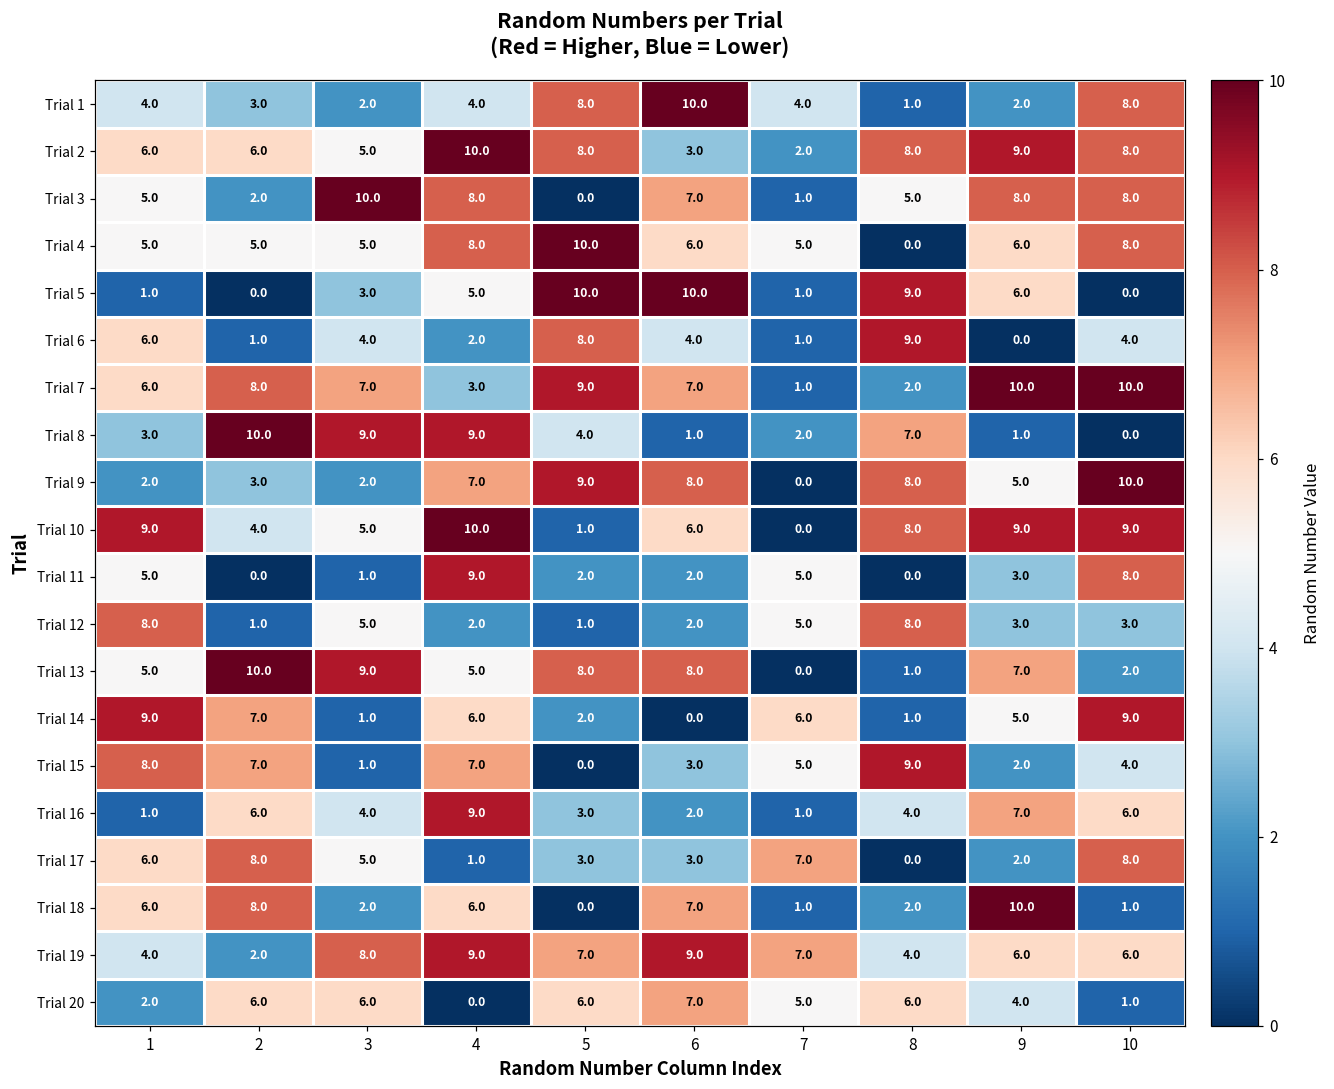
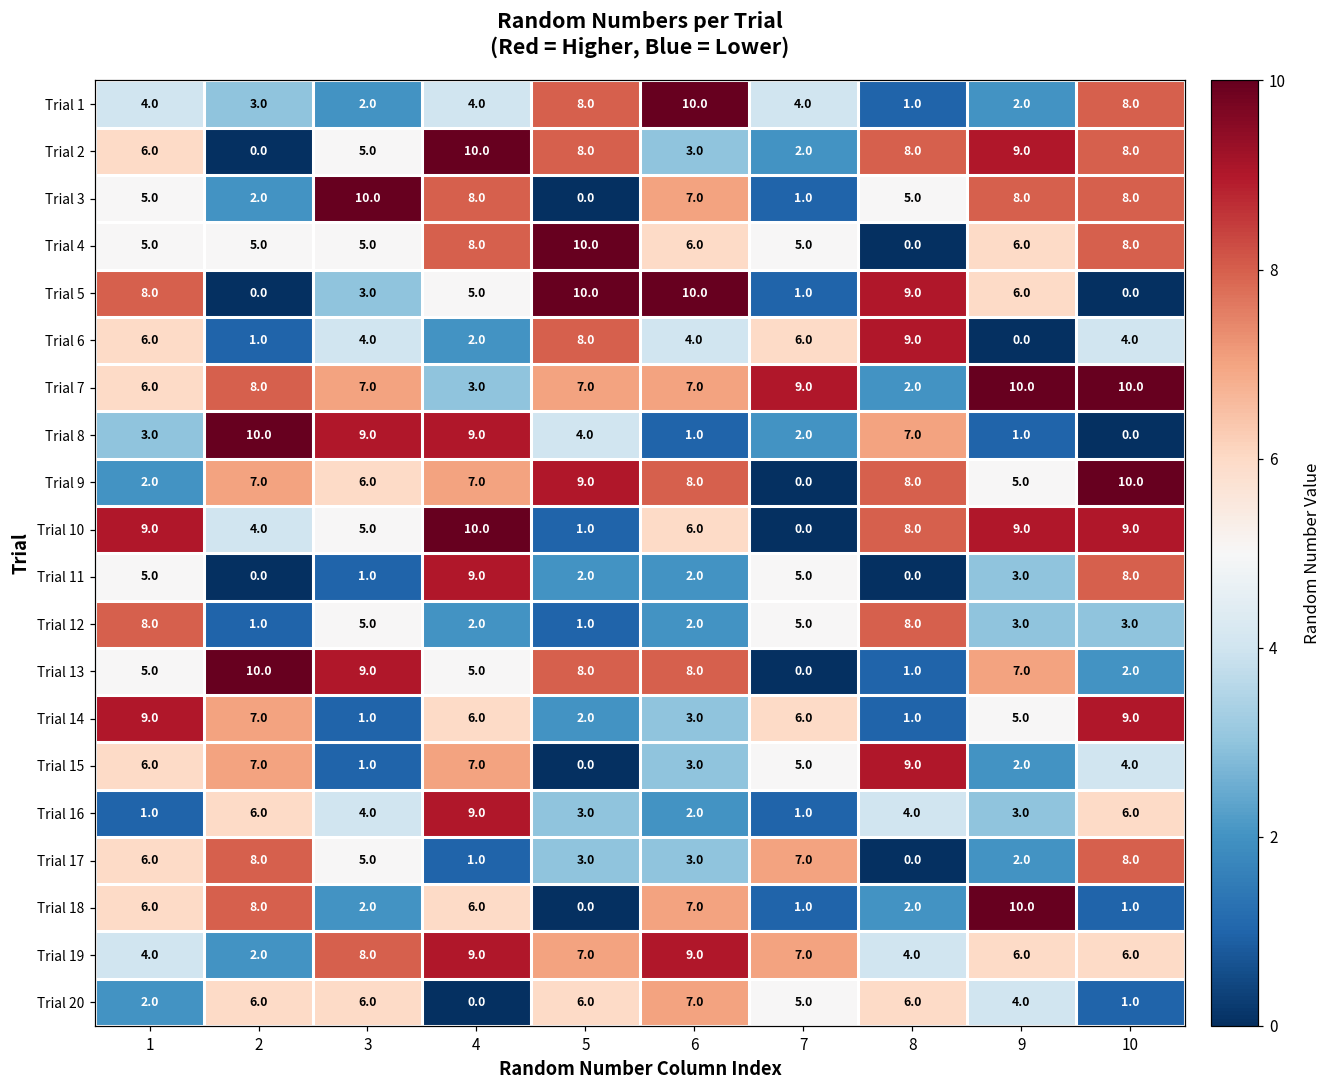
  {
    "Trial 1": {
      "1": 4.0,
      "2": 3.0,
      "3": 2.0,
      "4": 4.0,
      "5": 8.0,
      "6": 10.0,
      "7": 4.0,
      "8": 1.0,
      "9": 2.0,
      "10": 8.0
    },
    "Trial 2": {
      "1": 6.0,
-     "2": 6.0,
+     "2": 0.0,
      "3": 5.0,
      "4": 10.0,
      "5": 8.0,
      "6": 3.0,
      "7": 2.0,
      "8": 8.0,
      "9": 9.0,
      "10": 8.0
    },
    "Trial 3": {
      "1": 5.0,
      "2": 2.0,
      "3": 10.0,
      "4": 8.0,
      "5": 0.0,
      "6": 7.0,
      "7": 1.0,
      "8": 5.0,
      "9": 8.0,
      "10": 8.0
    },
    "Trial 4": {
      "1": 5.0,
      "2": 5.0,
      "3": 5.0,
      "4": 8.0,
      "5": 10.0,
      "6": 6.0,
      "7": 5.0,
      "8": 0.0,
      "9": 6.0,
      "10": 8.0
    },
    "Trial 5": {
-     "1": 1.0,
+     "1": 8.0,
      "2": 0.0,
      "3": 3.0,
      "4": 5.0,
      "5": 10.0,
      "6": 10.0,
      "7": 1.0,
      "8": 9.0,
      "9": 6.0,
      "10": 0.0
    },
    "Trial 6": {
      "1": 6.0,
      "2": 1.0,
      "3": 4.0,
      "4": 2.0,
      "5": 8.0,
      "6": 4.0,
-     "7": 1.0,
+     "7": 6.0,
      "8": 9.0,
      "9": 0.0,
      "10": 4.0
    },
    "Trial 7": {
      "1": 6.0,
      "2": 8.0,
      "3": 7.0,
      "4": 3.0,
-     "5": 9.0,
+     "5": 7.0,
      "6": 7.0,
-     "7": 1.0,
+     "7": 9.0,
      "8": 2.0,
      "9": 10.0,
      "10": 10.0
    },
    "Trial 8": {
      "1": 3.0,
      "2": 10.0,
      "3": 9.0,
      "4": 9.0,
      "5": 4.0,
      "6": 1.0,
      "7": 2.0,
      "8": 7.0,
      "9": 1.0,
      "10": 0.0
    },
    "Trial 9": {
      "1": 2.0,
-     "2": 3.0,
-     "3": 2.0,
+     "2": 7.0,
+     "3": 6.0,
      "4": 7.0,
      "5": 9.0,
      "6": 8.0,
      "7": 0.0,
      "8": 8.0,
      "9": 5.0,
      "10": 10.0
    },
    "Trial 10": {
      "1": 9.0,
      "2": 4.0,
      "3": 5.0,
      "4": 10.0,
      "5": 1.0,
      "6": 6.0,
      "7": 0.0,
      "8": 8.0,
      "9": 9.0,
      "10": 9.0
    },
    "Trial 11": {
      "1": 5.0,
      "2": 0.0,
      "3": 1.0,
      "4": 9.0,
      "5": 2.0,
      "6": 2.0,
      "7": 5.0,
      "8": 0.0,
      "9": 3.0,
      "10": 8.0
    },
    "Trial 12": {
      "1": 8.0,
      "2": 1.0,
      "3": 5.0,
      "4": 2.0,
      "5": 1.0,
      "6": 2.0,
      "7": 5.0,
      "8": 8.0,
      "9": 3.0,
      "10": 3.0
    },
    "Trial 13": {
      "1": 5.0,
      "2": 10.0,
      "3": 9.0,
      "4": 5.0,
      "5": 8.0,
      "6": 8.0,
      "7": 0.0,
      "8": 1.0,
      "9": 7.0,
      "10": 2.0
    },
    "Trial 14": {
      "1": 9.0,
      "2": 7.0,
      "3": 1.0,
      "4": 6.0,
      "5": 2.0,
-     "6": 0.0,
+     "6": 3.0,
      "7": 6.0,
      "8": 1.0,
      "9": 5.0,
      "10": 9.0
    },
    "Trial 15": {
-     "1": 8.0,
+     "1": 6.0,
      "2": 7.0,
      "3": 1.0,
      "4": 7.0,
      "5": 0.0,
      "6": 3.0,
      "7": 5.0,
      "8": 9.0,
      "9": 2.0,
      "10": 4.0
    },
    "Trial 16": {
      "1": 1.0,
      "2": 6.0,
      "3": 4.0,
      "4": 9.0,
      "5": 3.0,
      "6": 2.0,
      "7": 1.0,
      "8": 4.0,
-     "9": 7.0,
+     "9": 3.0,
      "10": 6.0
    },
    "Trial 17": {
      "1": 6.0,
      "2": 8.0,
      "3": 5.0,
      "4": 1.0,
      "5": 3.0,
      "6": 3.0,
      "7": 7.0,
      "8": 0.0,
      "9": 2.0,
      "10": 8.0
    },
    "Trial 18": {
      "1": 6.0,
      "2": 8.0,
      "3": 2.0,
      "4": 6.0,
      "5": 0.0,
      "6": 7.0,
      "7": 1.0,
      "8": 2.0,
      "9": 10.0,
      "10": 1.0
    },
    "Trial 19": {
      "1": 4.0,
      "2": 2.0,
      "3": 8.0,
      "4": 9.0,
      "5": 7.0,
      "6": 9.0,
      "7": 7.0,
      "8": 4.0,
      "9": 6.0,
      "10": 6.0
    },
    "Trial 20": {
      "1": 2.0,
      "2": 6.0,
      "3": 6.0,
      "4": 0.0,
      "5": 6.0,
      "6": 7.0,
      "7": 5.0,
      "8": 6.0,
      "9": 4.0,
      "10": 1.0
    }
  }
